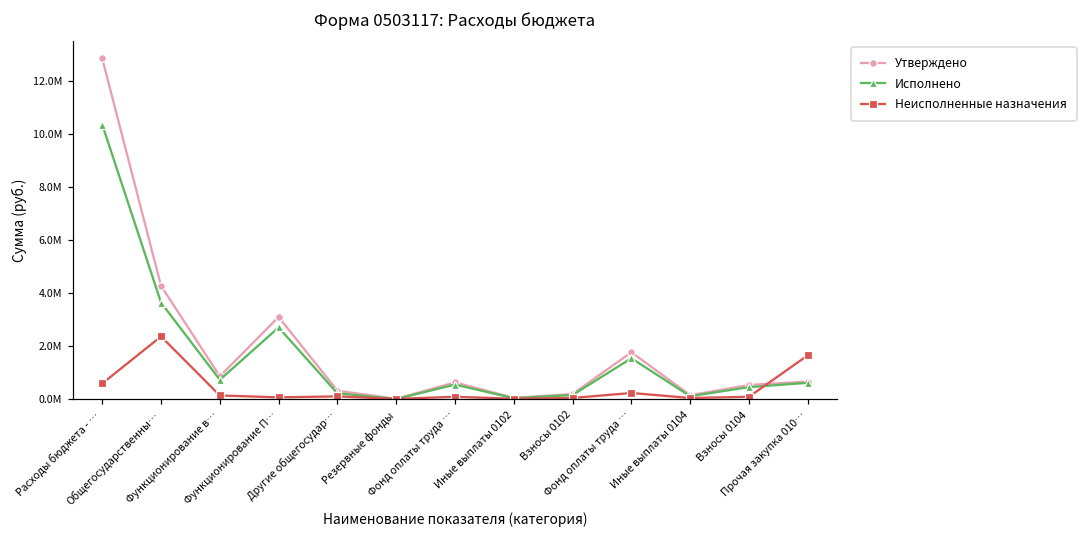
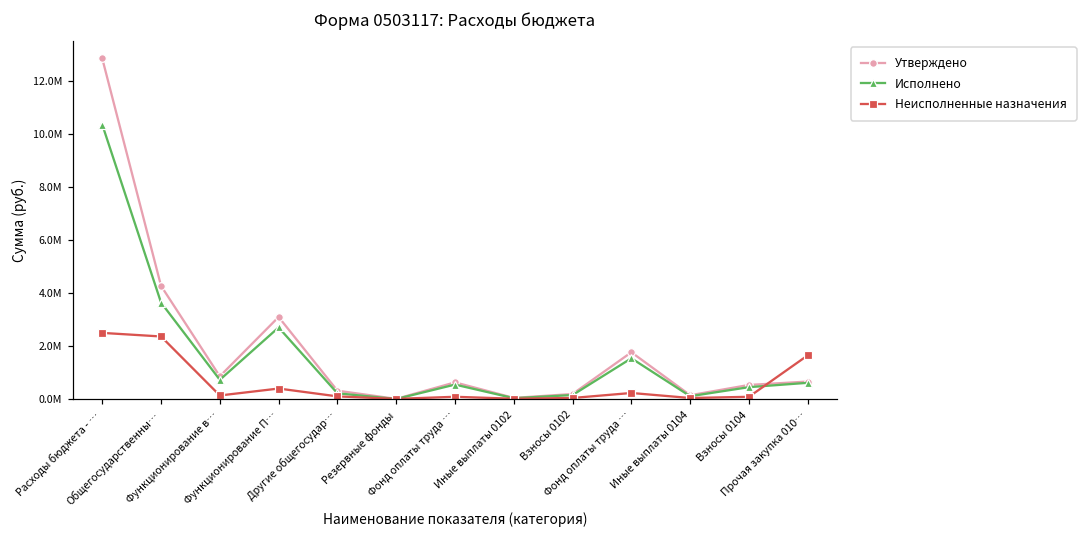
  {
    "Утверждено": {
      "Расходы бюджета - …": 12800000,
      "Общегосударственны…": 4300000,
      "Функционирование в…": 900000,
      "Функционирование П…": 3100000
    },
    "Исполнено": {
      "Расходы бюджета - …": 10300000,
      "Общегосударственны…": 3600000,
      "Функционирование в…": 700000,
      "Функционирование П…": 2700000
    },
    "Неисполненные назначения": {
-     "Расходы бюджета - …": 600000,
+     "Расходы бюджета - …": 2500000,
      "Общегосударственны…": 2400000,
      "Функционирование в…": 100000,
-     "Функционирование П…": 100000,
+     "Функционирование П…": 400000,
      "Другие общегосудар…": 100000,
      "Взносы 0102": 0,
      "Взносы 0104": 100000,
      "Прочая закупка 010…": 1600000
    }
  }
